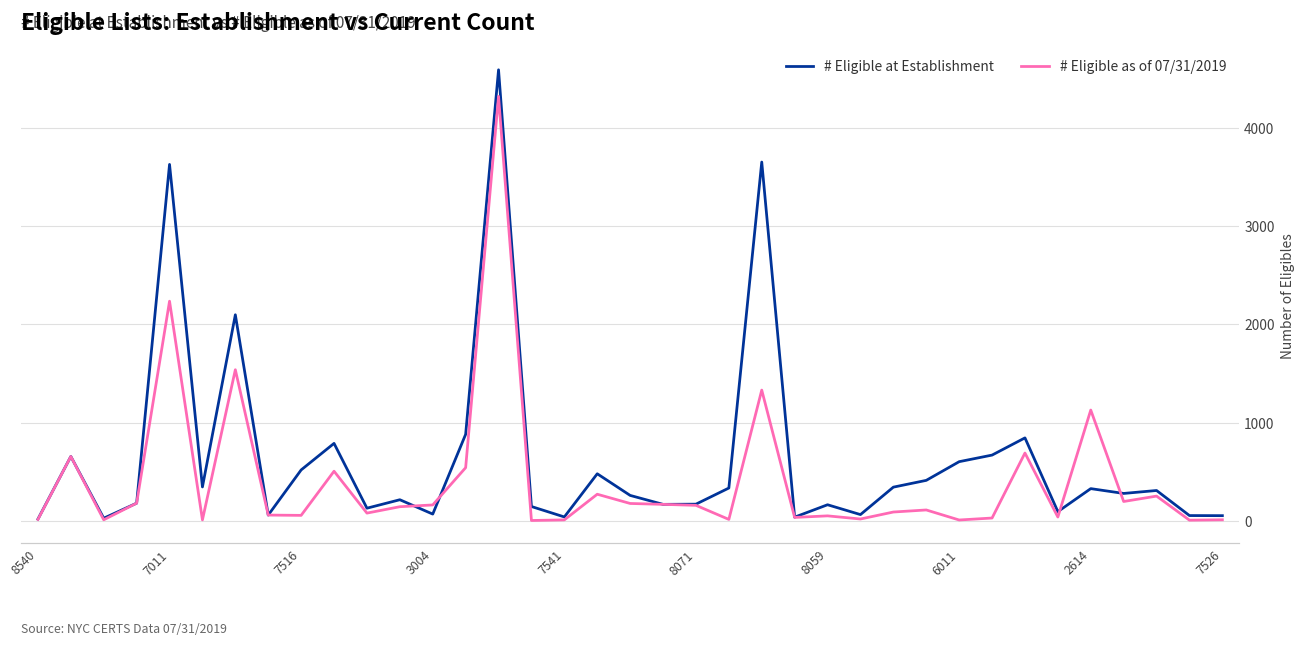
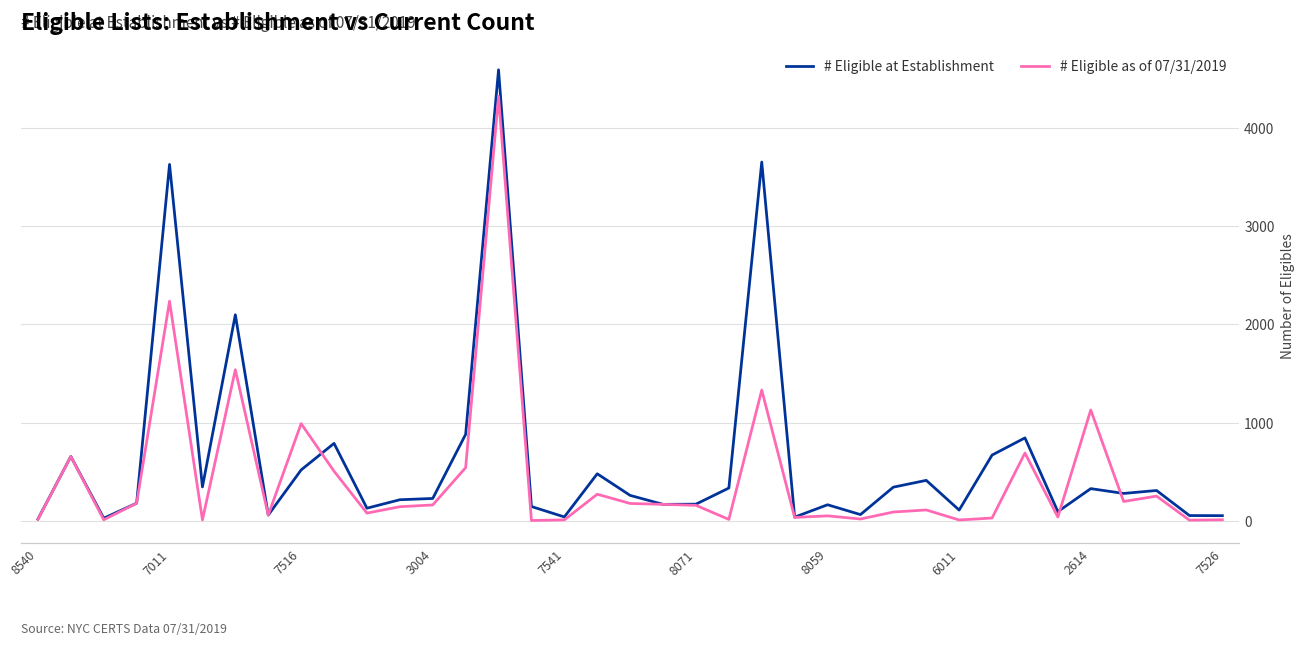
  {
    "# Eligible at Establishment": {
      "7011": 3600,
      "7516": 500,
-     "3004": 100,
+     "3004": 200,
      "7541": 0,
      "8059": 200,
-     "6011": 600,
+     "6011": 100,
      "2614": 300,
      "7526": 100
    },
    "# Eligible as of 07/31/2019": {
      "7011": 2200,
-     "7516": 100,
+     "7516": 1000,
      "3004": 200,
      "7541": 0,
      "8059": 100,
      "6011": 0,
      "2614": 1100,
      "7526": 0
    }
  }
